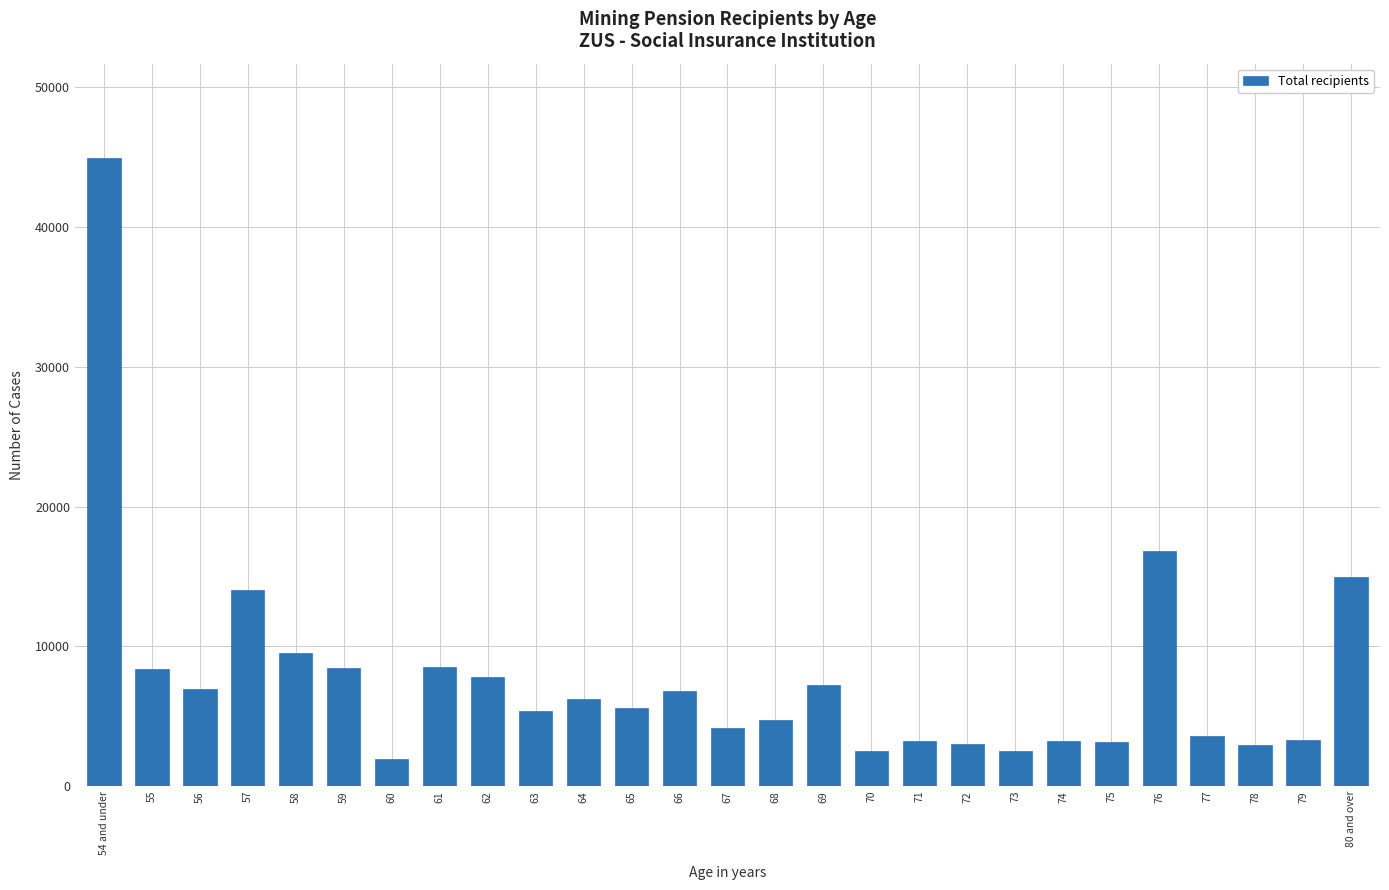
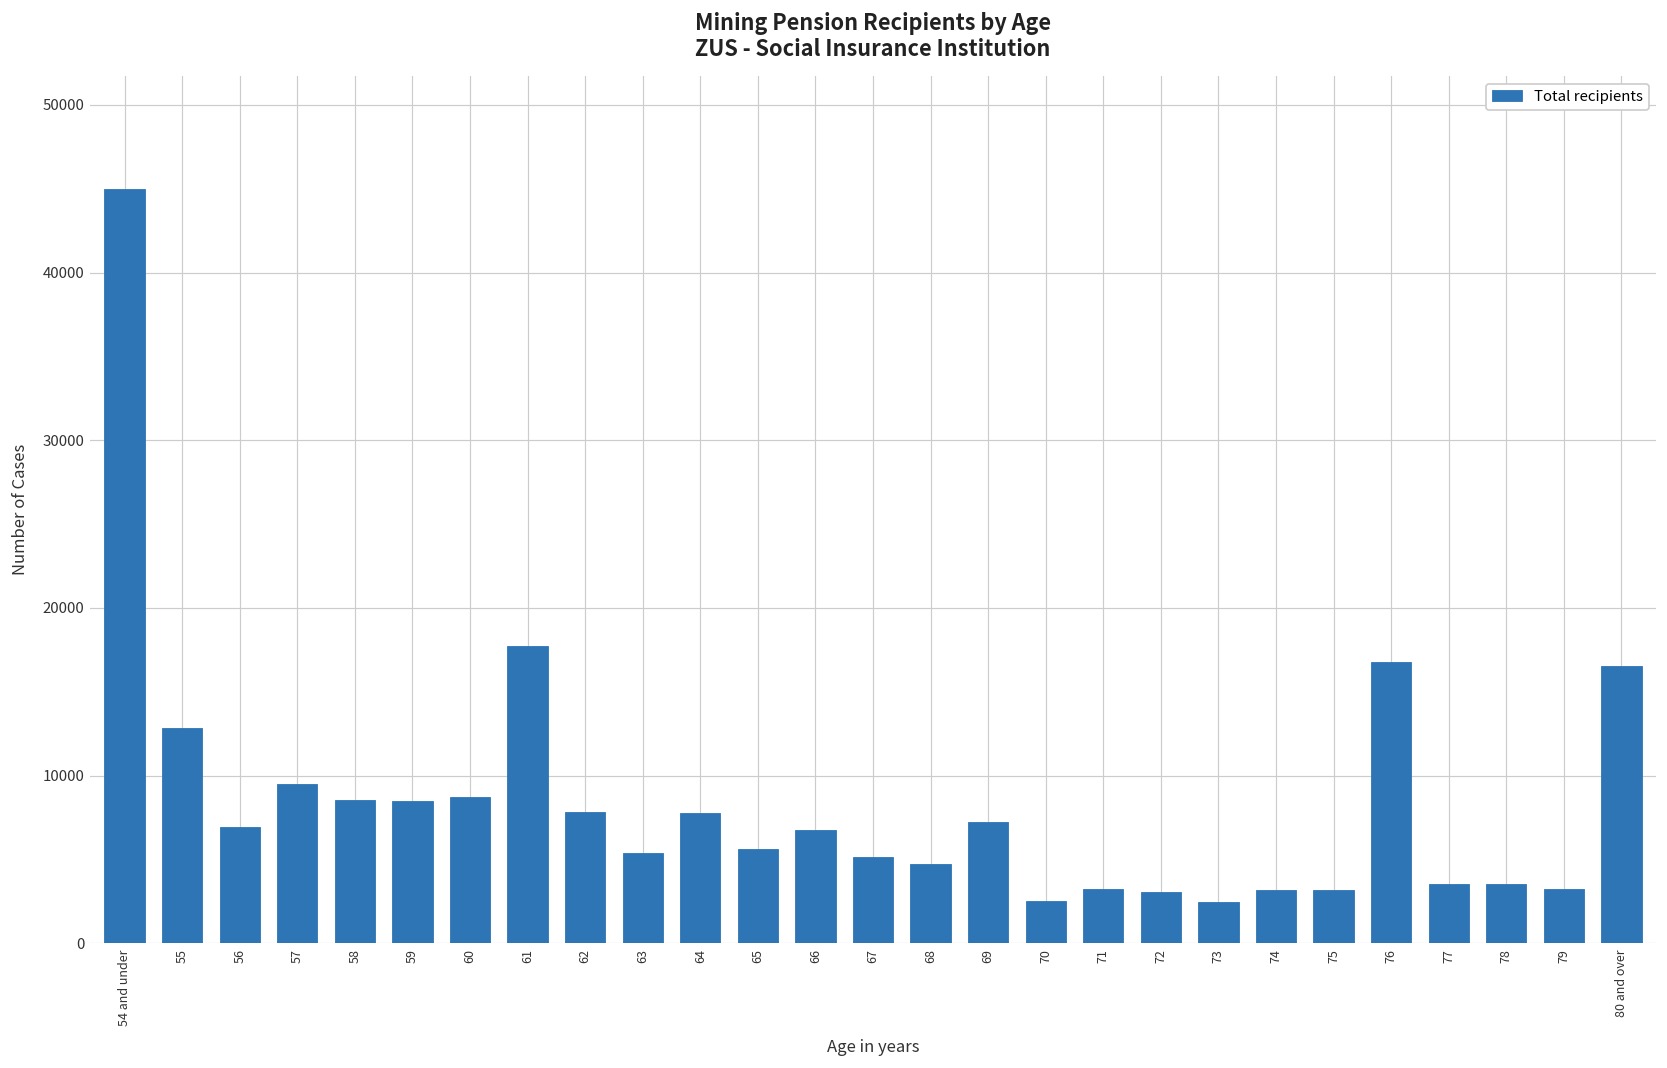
  {
    "54 and under": 45000,
-   "55": 8400,
+   "55": 12800,
    "56": 6900,
-   "57": 14000,
-   "58": 9500,
+   "57": 9500,
+   "58": 8600,
    "59": 8500,
-   "60": 2000,
-   "61": 8500,
+   "60": 8700,
+   "61": 17700,
    "62": 7800,
    "63": 5400,
-   "64": 6200,
+   "64": 7700,
    "65": 5600,
    "66": 6800,
-   "67": 4200,
+   "67": 5200,
    "68": 4700,
    "69": 7200,
    "70": 2500,
    "71": 3200,
    "72": 3000,
    "73": 2500,
    "74": 3200,
    "75": 3200,
    "76": 16800,
    "77": 3500,
-   "78": 2900,
+   "78": 3500,
    "79": 3300,
-   "80 and over": 15000
+   "80 and over": 16500
  }
